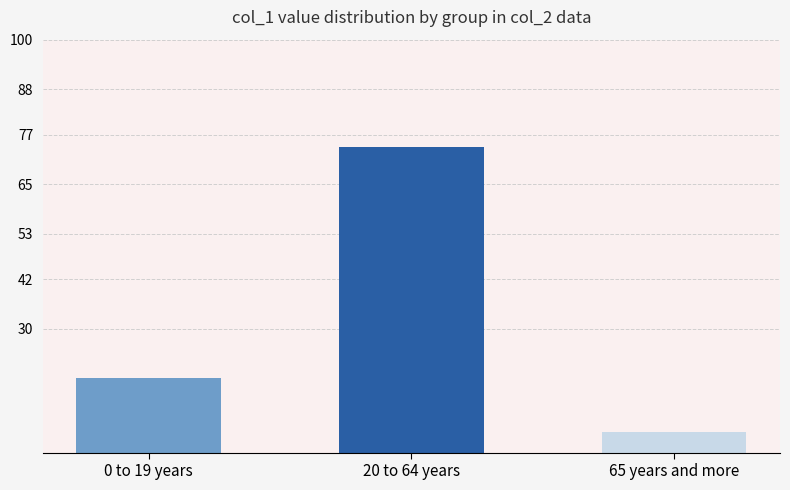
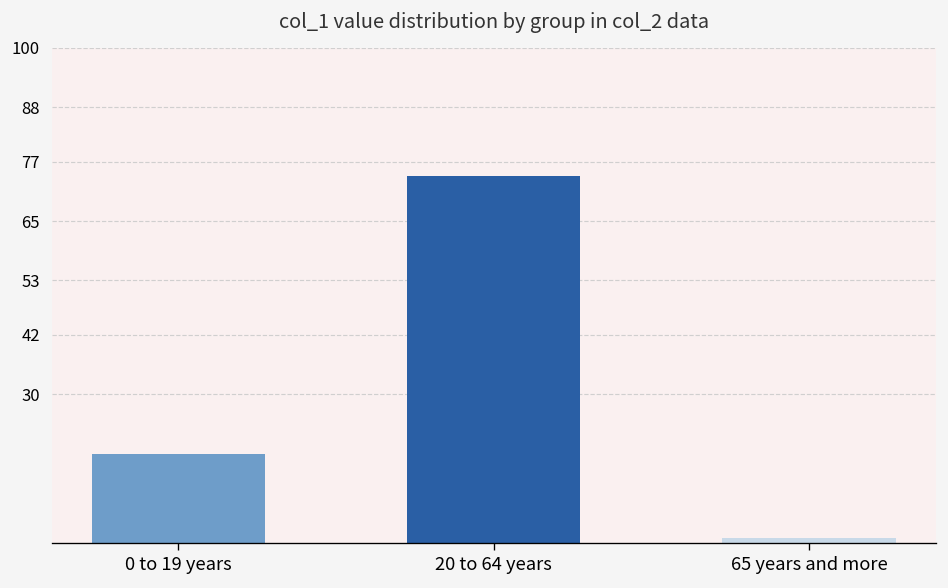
  {
    "0 to 19 years": 18,
    "20 to 64 years": 74,
-   "65 years and more": 5
+   "65 years and more": 1
  }
